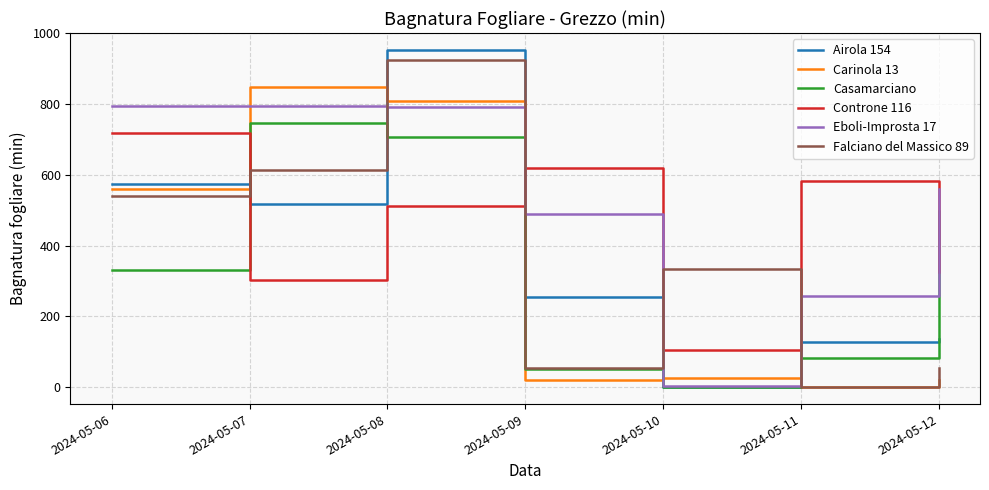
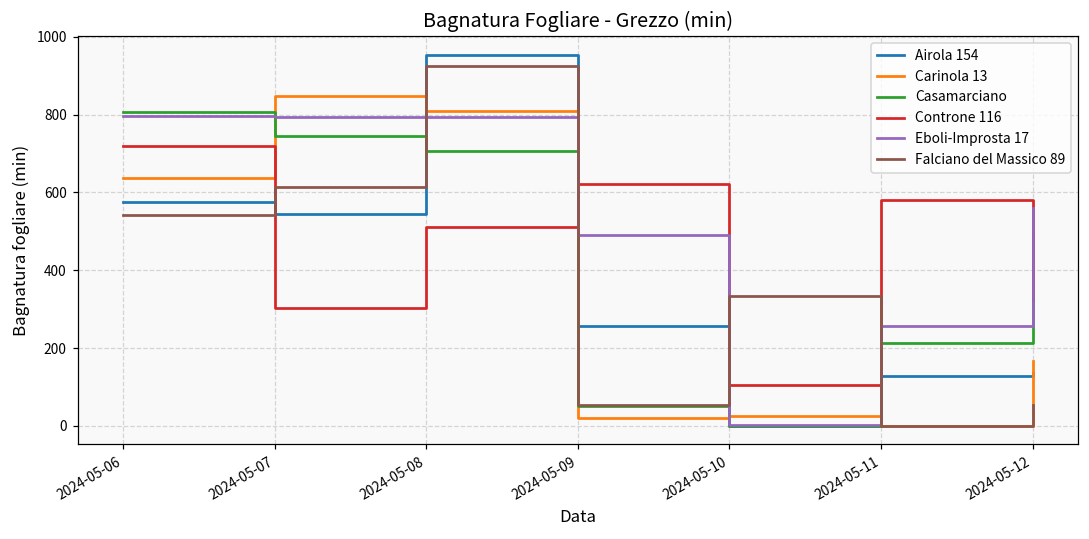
  {
    "Airola 154": {
      "2024-05-06": 580,
-     "2024-05-07": 520,
+     "2024-05-07": 540,
      "2024-05-08": 950,
      "2024-05-09": 260,
      "2024-05-11": 130,
      "2024-05-12": 140
    },
    "Carinola 13": {
-     "2024-05-06": 560,
+     "2024-05-06": 640,
      "2024-05-07": 850,
      "2024-05-08": 810,
      "2024-05-09": 20,
      "2024-05-10": 30,
-     "2024-05-12": 20
+     "2024-05-12": 170
    },
    "Casamarciano": {
-     "2024-05-06": 330,
+     "2024-05-06": 810,
      "2024-05-07": 750,
      "2024-05-08": 710,
-     "2024-05-11": 80,
+     "2024-05-11": 210,
      "2024-05-12": 500
    },
    "Controne 116": {
      "2024-05-06": 720,
      "2024-05-07": 300,
      "2024-05-08": 510,
      "2024-05-09": 620,
      "2024-05-10": 100,
      "2024-05-11": 580,
      "2024-05-12": 320
    },
    "Eboli-Improsta 17": {
      "2024-05-06": 800,
      "2024-05-07": 790,
      "2024-05-08": 790,
      "2024-05-09": 490,
      "2024-05-11": 260,
      "2024-05-12": 560
    },
    "Falciano del Massico 89": {
      "2024-05-06": 540,
      "2024-05-07": 610,
      "2024-05-08": 920,
      "2024-05-10": 330,
      "2024-05-12": 50
    }
  }
